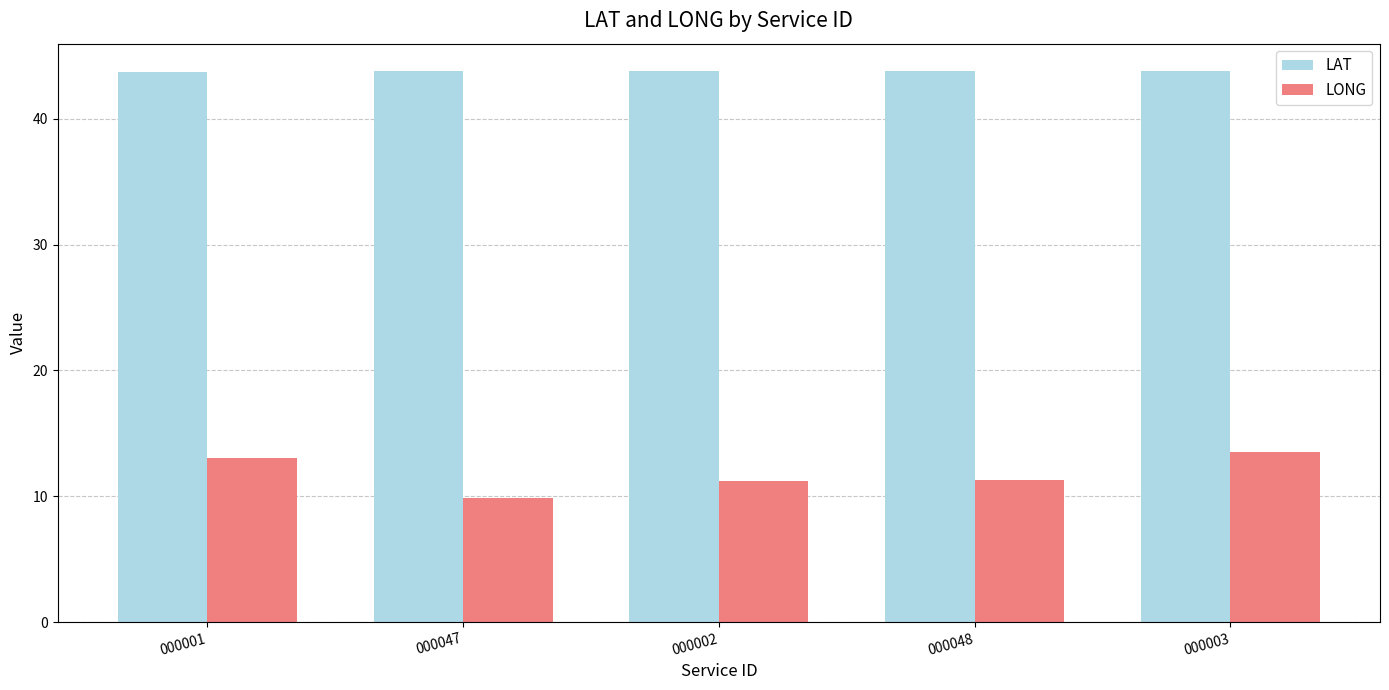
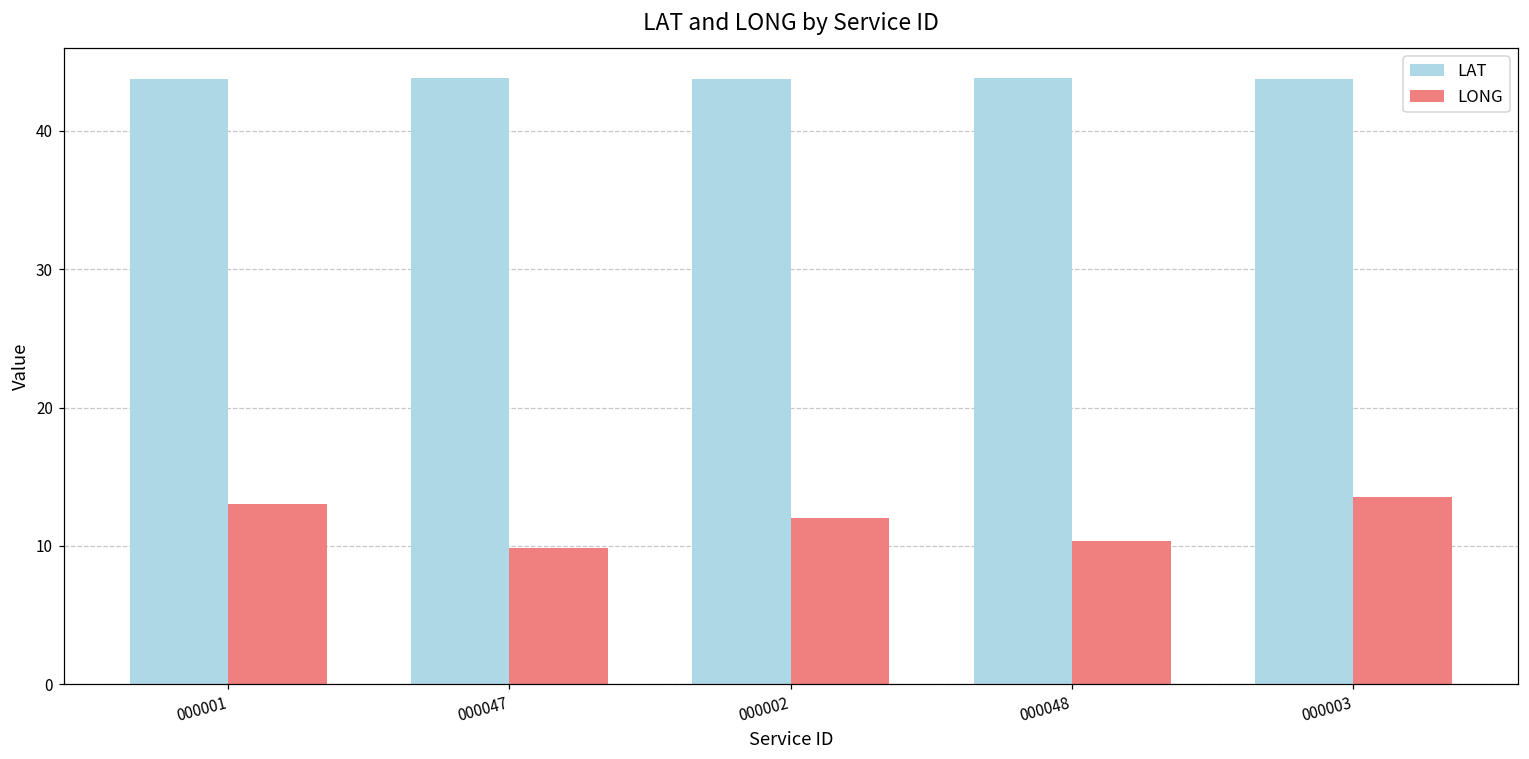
  {
    "LAT": {
      "000001": 43.7,
      "000047": 43.8,
      "000002": 43.8,
      "000048": 43.8,
      "000003": 43.8
    },
    "LONG": {
      "000001": 13.0,
      "000047": 9.9,
-     "000002": 11.2,
-     "000048": 11.3,
+     "000002": 12.0,
+     "000048": 10.3,
      "000003": 13.5
    }
  }
